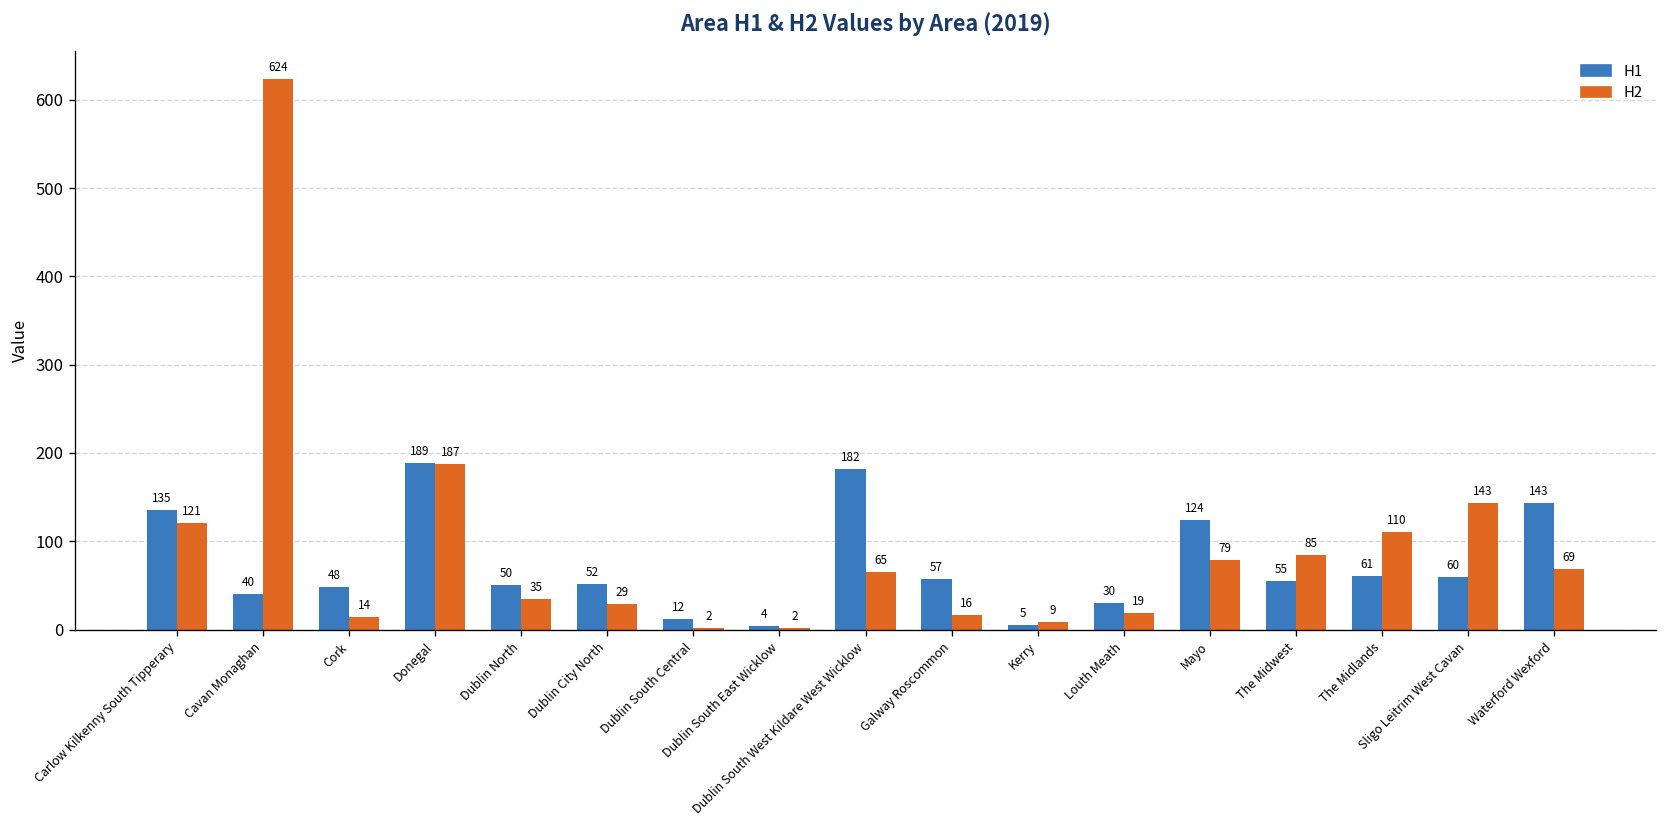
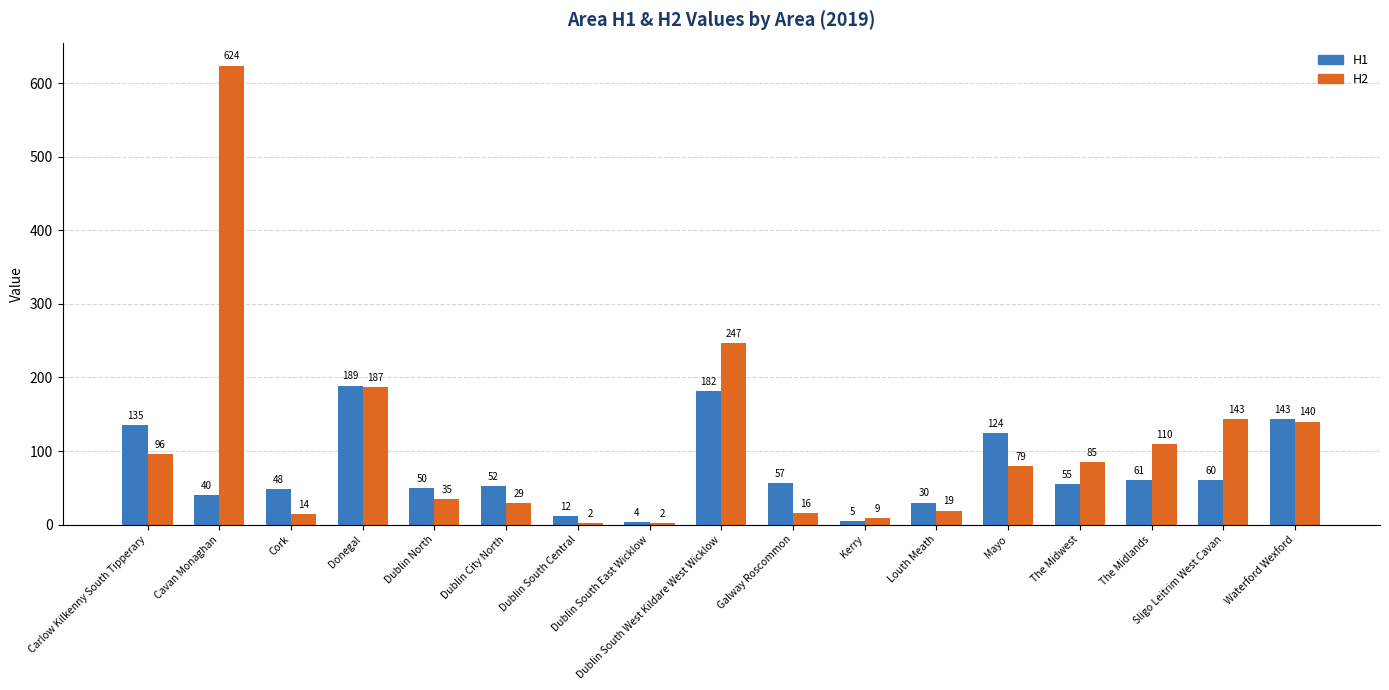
  {
    "H1": {
      "Carlow Kilkenny South Tipperary": 135,
      "Cavan Monaghan": 40,
      "Cork": 48,
      "Donegal": 189,
      "Dublin North": 50,
      "Dublin City North": 52,
      "Dublin South Central": 12,
      "Dublin South East Wicklow": 4,
      "Dublin South West Kildare West Wicklow": 182,
      "Galway Roscommon": 57,
      "Kerry": 5,
      "Louth Meath": 30,
      "Mayo": 124,
      "The Midwest": 55,
      "The Midlands": 61,
      "Sligo Leitrim West Cavan": 60,
      "Waterford Wexford": 143
    },
    "H2": {
-     "Carlow Kilkenny South Tipperary": 121,
+     "Carlow Kilkenny South Tipperary": 96,
      "Cavan Monaghan": 624,
      "Cork": 14,
      "Donegal": 187,
      "Dublin North": 35,
      "Dublin City North": 29,
      "Dublin South Central": 2,
      "Dublin South East Wicklow": 2,
-     "Dublin South West Kildare West Wicklow": 65,
+     "Dublin South West Kildare West Wicklow": 247,
      "Galway Roscommon": 16,
      "Kerry": 9,
      "Louth Meath": 19,
      "Mayo": 79,
      "The Midwest": 85,
      "The Midlands": 110,
      "Sligo Leitrim West Cavan": 143,
-     "Waterford Wexford": 69
+     "Waterford Wexford": 140
    }
  }
